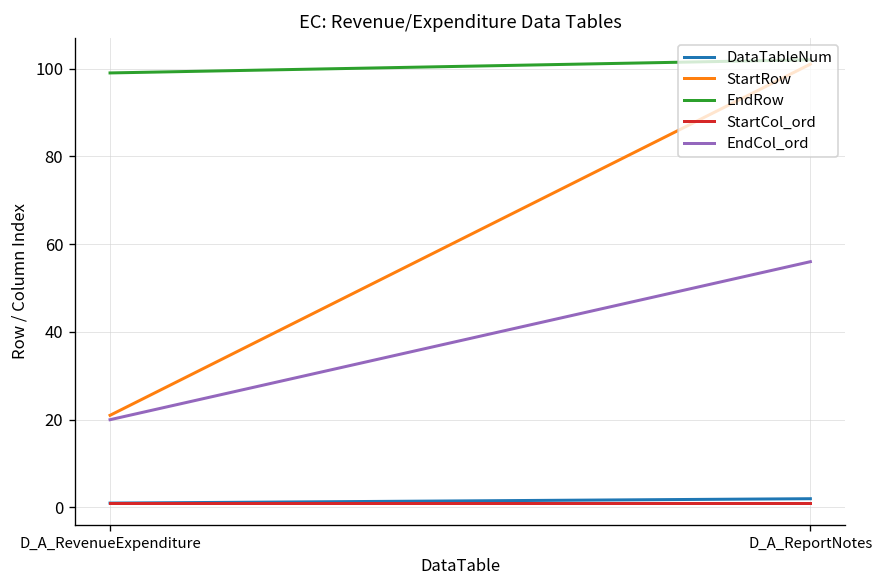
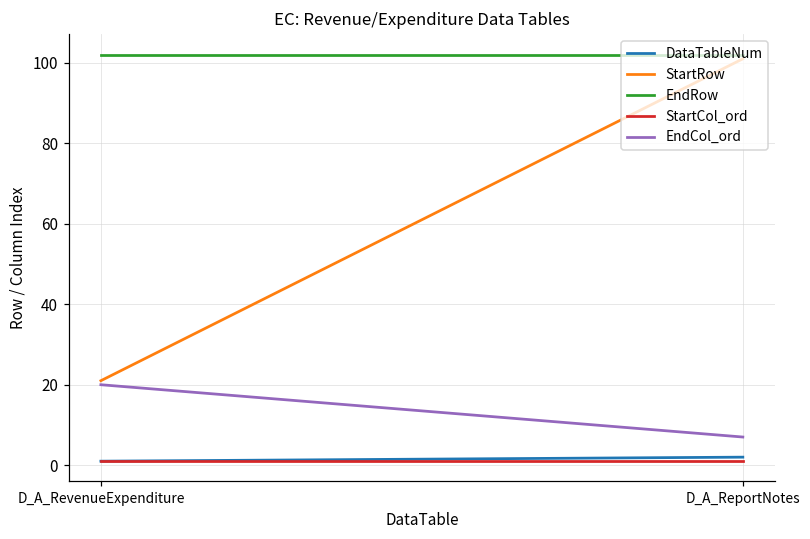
  {
    "DataTableNum": {
      "D_A_ReportNotes": 2
    },
    "StartRow": {
      "D_A_RevenueExpenditure": 21
    },
    "EndRow": {
-     "D_A_RevenueExpenditure": 99
+     "D_A_RevenueExpenditure": 102
    },
    "StartCol_ord": {
      "D_A_ReportNotes": 1
    },
    "EndCol_ord": {
      "D_A_RevenueExpenditure": 20,
-     "D_A_ReportNotes": 56
+     "D_A_ReportNotes": 7
    }
  }
